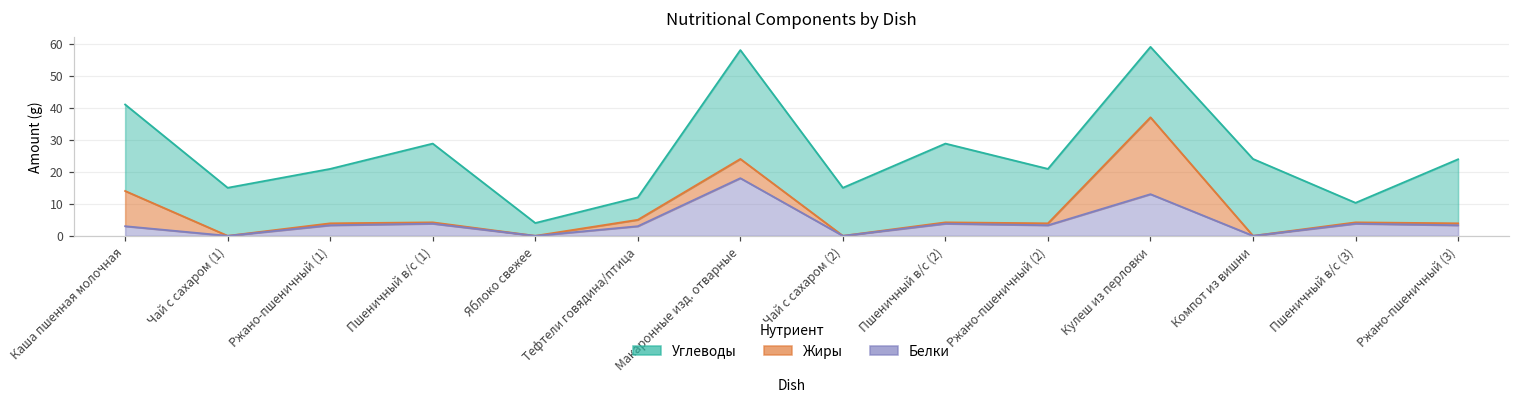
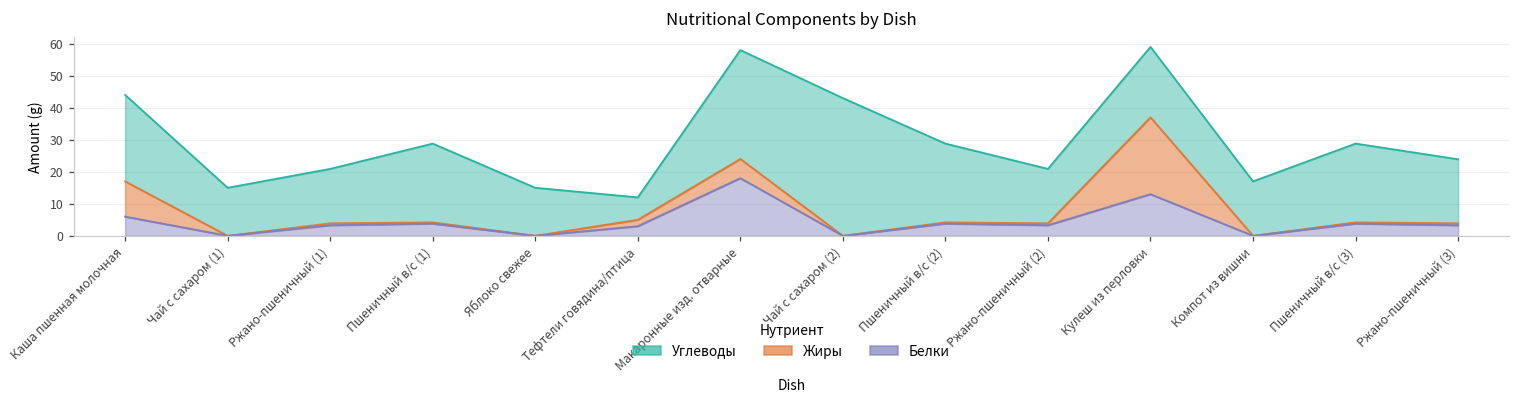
  {
    "Углеводы": {
      "Каша пшенная молочная": 27,
      "Чай с сахаром (1)": 15,
      "Ржано-пшеничный (1)": 17,
      "Пшеничный в/с (1)": 25,
-     "Яблоко свежее": 4,
+     "Яблоко свежее": 15,
      "Тефтели говядина/птица": 7,
      "Макаронные изд. отварные": 34,
-     "Чай с сахаром (2)": 15,
+     "Чай с сахаром (2)": 43,
      "Пшеничный в/с (2)": 25,
      "Ржано-пшеничный (2)": 17,
      "Кулеш из перловки": 22,
-     "Компот из вишни": 24,
-     "Пшеничный в/с (3)": 6,
+     "Компот из вишни": 17,
+     "Пшеничный в/с (3)": 25,
      "Ржано-пшеничный (3)": 20
    },
    "Жиры": {
      "Каша пшенная молочная": 11,
      "Тефтели говядина/птица": 2,
      "Макаронные изд. отварные": 6,
      "Кулеш из перловки": 24
    },
    "Белки": {
-     "Каша пшенная молочная": 3,
+     "Каша пшенная молочная": 6,
      "Тефтели говядина/птица": 3,
      "Макаронные изд. отварные": 18,
      "Кулеш из перловки": 13
    }
  }
